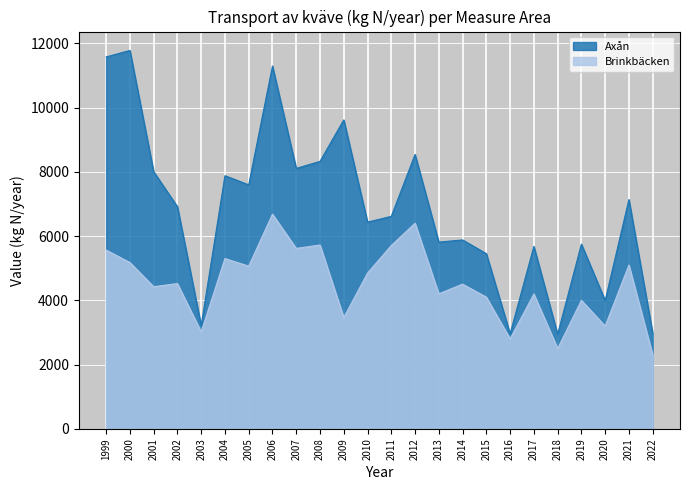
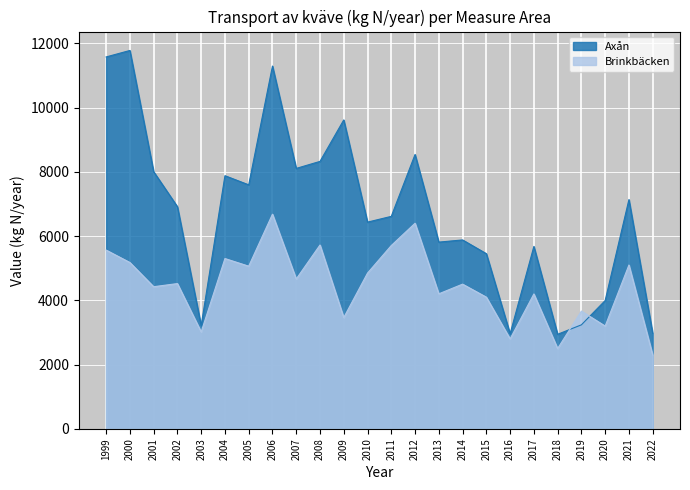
  {
    "Axån": {
      "1999": 11600,
      "2000": 11800,
      "2001": 8000,
      "2002": 6900,
      "2003": 3200,
      "2004": 7900,
      "2005": 7600,
      "2006": 11300,
      "2007": 8100,
      "2008": 8300,
      "2009": 9600,
      "2010": 6400,
      "2011": 6600,
      "2012": 8500,
      "2013": 5800,
      "2014": 5900,
      "2015": 5500,
      "2016": 3000,
      "2017": 5700,
      "2018": 2900,
-     "2019": 5800,
+     "2019": 3200,
      "2020": 4000,
      "2021": 7100,
      "2022": 3000
    },
    "Brinkbäcken": {
      "1999": 5600,
      "2000": 5200,
      "2001": 4400,
      "2002": 4500,
      "2003": 3000,
      "2004": 5300,
      "2005": 5100,
      "2006": 6700,
-     "2007": 5600,
+     "2007": 4700,
      "2008": 5700,
      "2009": 3500,
      "2010": 4800,
      "2011": 5700,
      "2012": 6400,
      "2013": 4200,
      "2014": 4500,
      "2015": 4100,
      "2016": 2800,
      "2017": 4200,
      "2018": 2500,
-     "2019": 4000,
+     "2019": 3700,
      "2020": 3200,
      "2021": 5100,
      "2022": 2300
    }
  }
